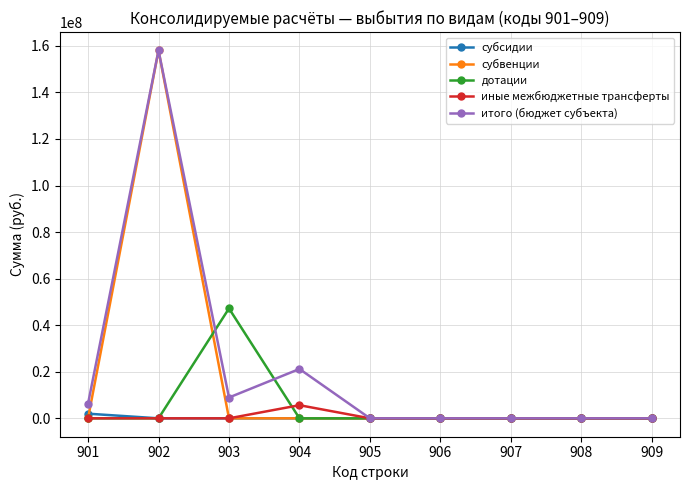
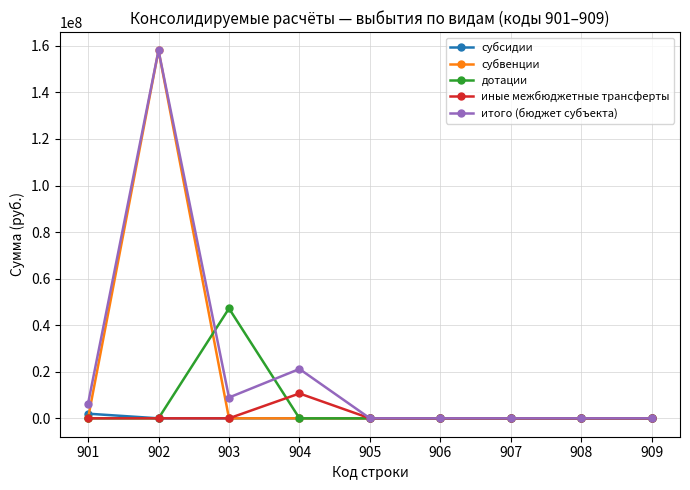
  {
    "субсидии": {
      "901": 2000000
    },
    "дотации": {
      "903": 47000000
    },
    "иные межбюджетные трансферты": {
-     "904": 6000000
+     "904": 11000000
    },
    "итого (бюджет субъекта)": {
      "901": 6000000,
      "903": 9000000,
      "904": 21000000
    }
  }
